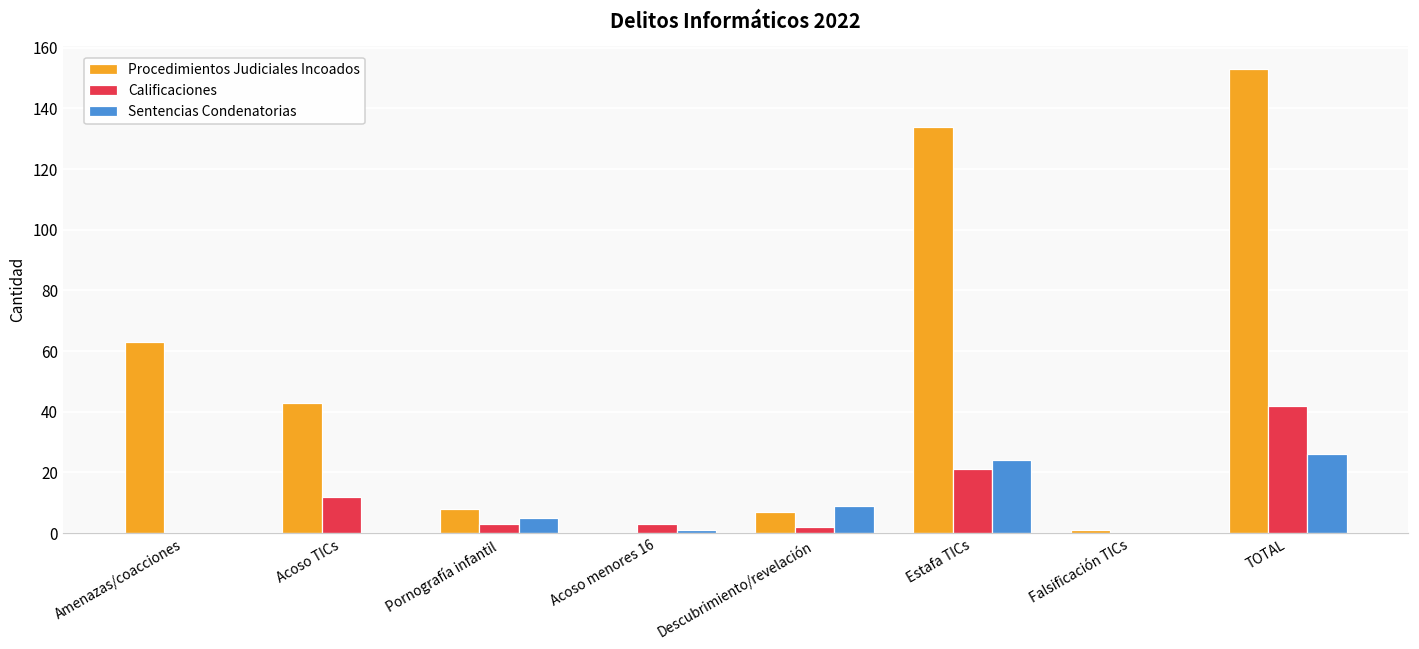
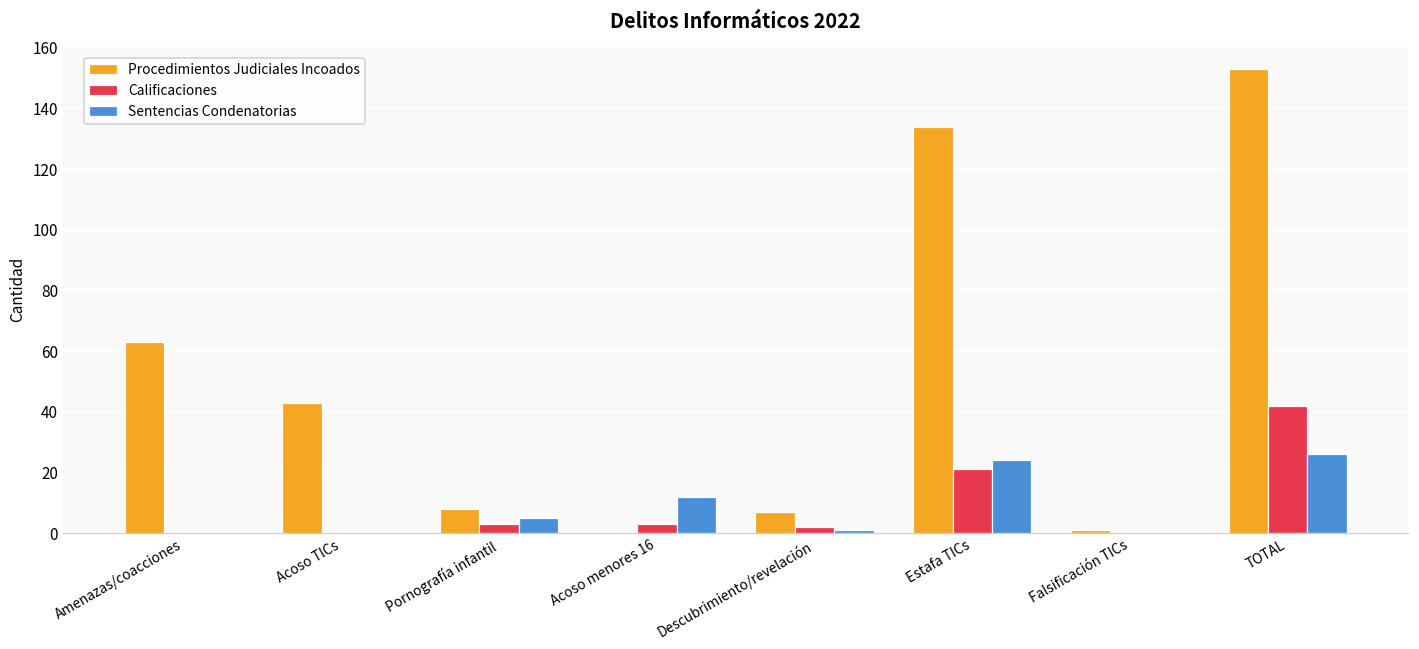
  {
    "Procedimientos Judiciales Incoados": {
      "Amenazas/coacciones": 63,
      "Acoso TICs": 43,
      "Pornografía infantil": 8,
      "Acoso menores 16": 0,
      "Descubrimiento/revelación": 7,
      "Estafa TICs": 134,
      "Falsificación TICs": 1,
      "TOTAL": 153
    },
    "Calificaciones": {
      "Amenazas/coacciones": 0,
-     "Acoso TICs": 12,
+     "Acoso TICs": 0,
      "Pornografía infantil": 3,
      "Acoso menores 16": 3,
      "Descubrimiento/revelación": 2,
      "Estafa TICs": 21,
      "Falsificación TICs": 0,
      "TOTAL": 42
    },
    "Sentencias Condenatorias": {
      "Amenazas/coacciones": 0,
      "Acoso TICs": 0,
      "Pornografía infantil": 5,
-     "Acoso menores 16": 1,
-     "Descubrimiento/revelación": 9,
+     "Acoso menores 16": 12,
+     "Descubrimiento/revelación": 1,
      "Estafa TICs": 24,
      "Falsificación TICs": 0,
      "TOTAL": 26
    }
  }
